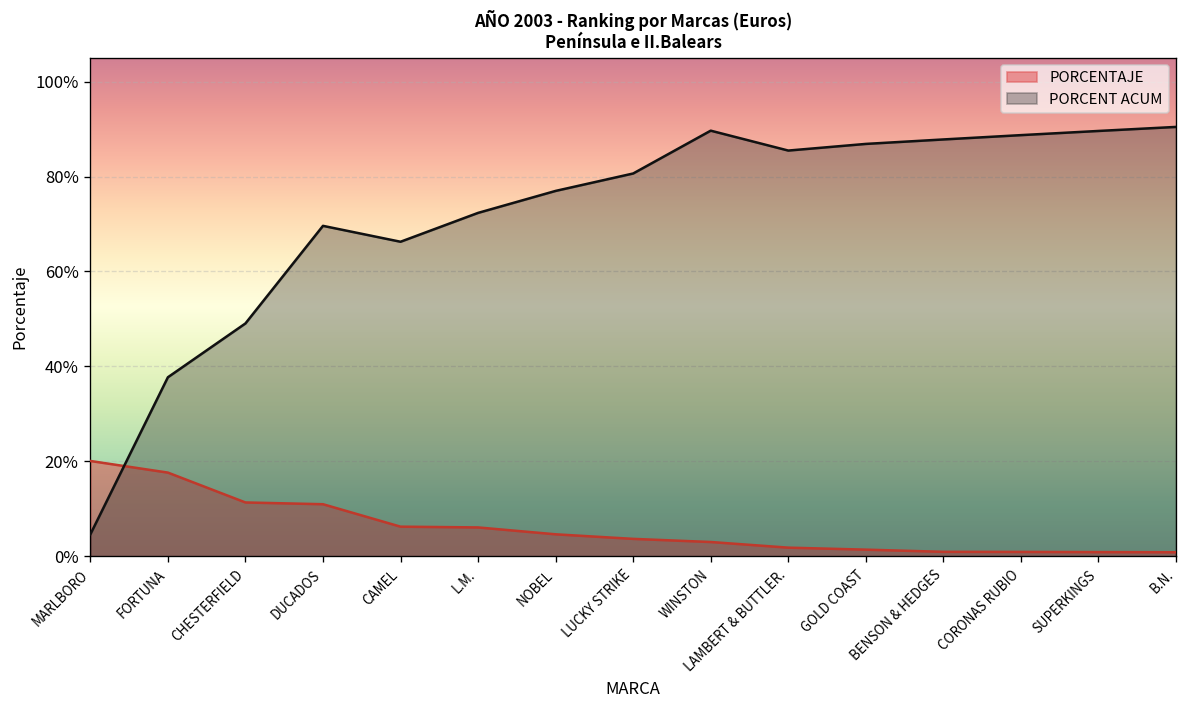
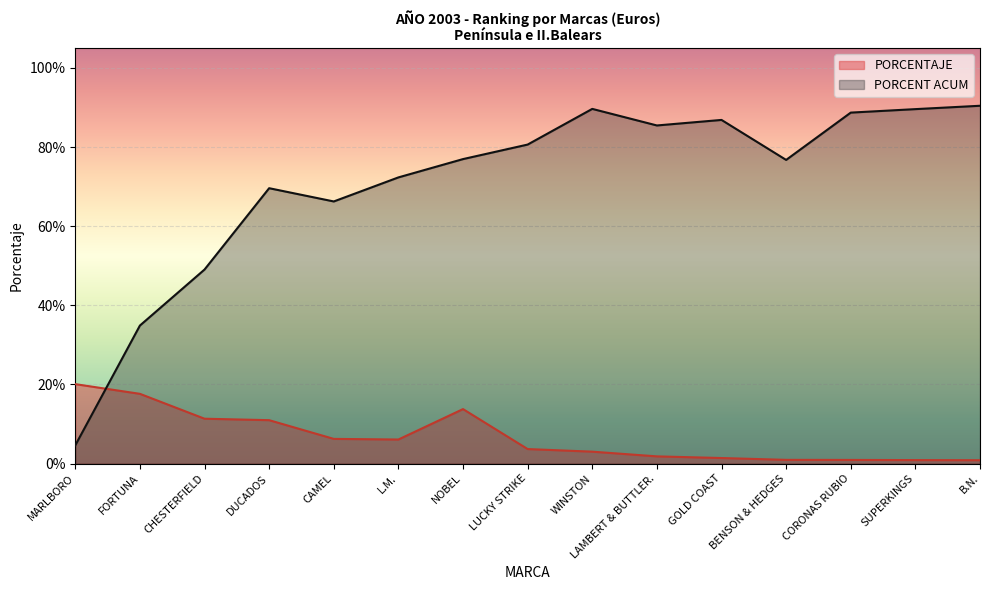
  {
    "PORCENTAJE": {
      "MARLBORO": "20%",
      "FORTUNA": "18%",
      "CHESTERFIELD": "11%",
      "DUCADOS": "11%",
      "CAMEL": "6%",
      "L.M.": "6%",
-     "NOBEL": "5%",
+     "NOBEL": "14%",
      "LUCKY STRIKE": "4%",
      "WINSTON": "3%",
      "LAMBERT & BUTTLER.": "2%",
      "GOLD COAST": "1%",
      "BENSON & HEDGES": "1%",
      "CORONAS RUBIO": "1%",
      "SUPERKINGS": "1%",
      "B.N.": "1%"
    },
    "PORCENT ACUM": {
      "MARLBORO": "5%",
-     "FORTUNA": "38%",
+     "FORTUNA": "35%",
      "CHESTERFIELD": "49%",
      "DUCADOS": "70%",
      "CAMEL": "66%",
      "L.M.": "72%",
      "NOBEL": "77%",
      "LUCKY STRIKE": "81%",
      "WINSTON": "90%",
      "LAMBERT & BUTTLER.": "85%",
      "GOLD COAST": "87%",
-     "BENSON & HEDGES": "88%",
+     "BENSON & HEDGES": "77%",
      "CORONAS RUBIO": "89%",
      "SUPERKINGS": "90%",
      "B.N.": "90%"
    }
  }
